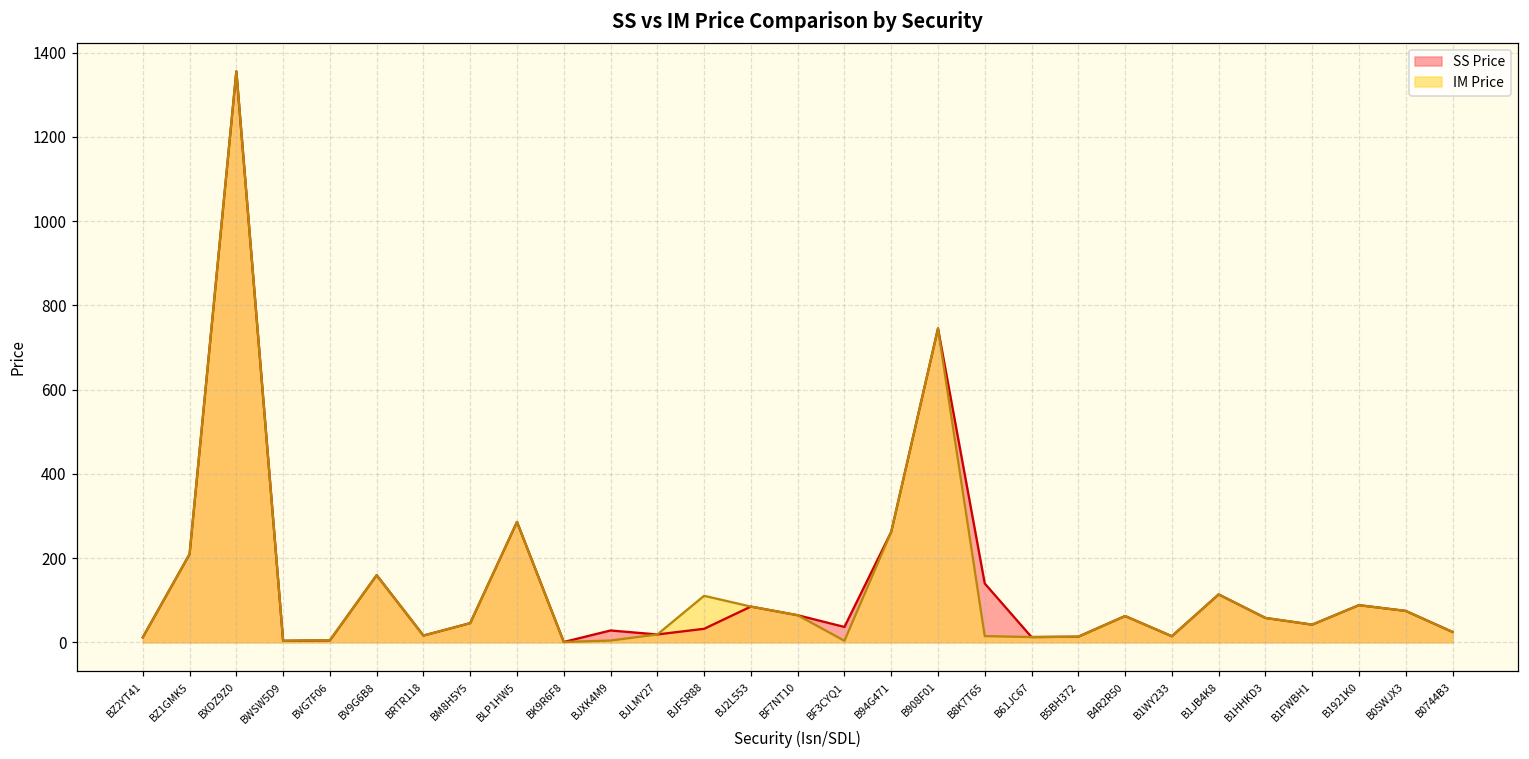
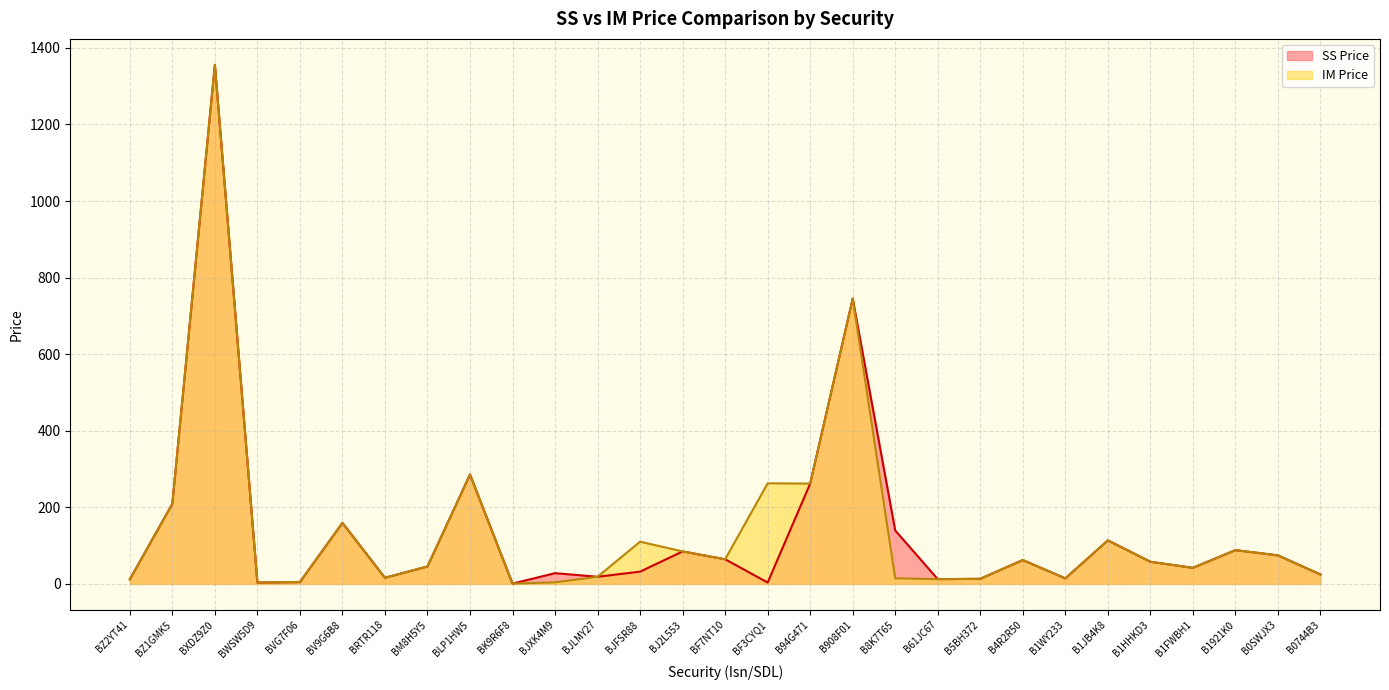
  {
    "SS Price": {
      "BJXK4M9": 30,
      "BJFSR88": 30,
-     "BF3CYQ1": 40,
+     "BF3CYQ1": 0,
      "B8K7T65": 140
    },
    "IM Price": {
      "BJXK4M9": 0,
      "BJFSR88": 110,
-     "BF3CYQ1": 0,
+     "BF3CYQ1": 260,
      "B8K7T65": 10
    }
  }
